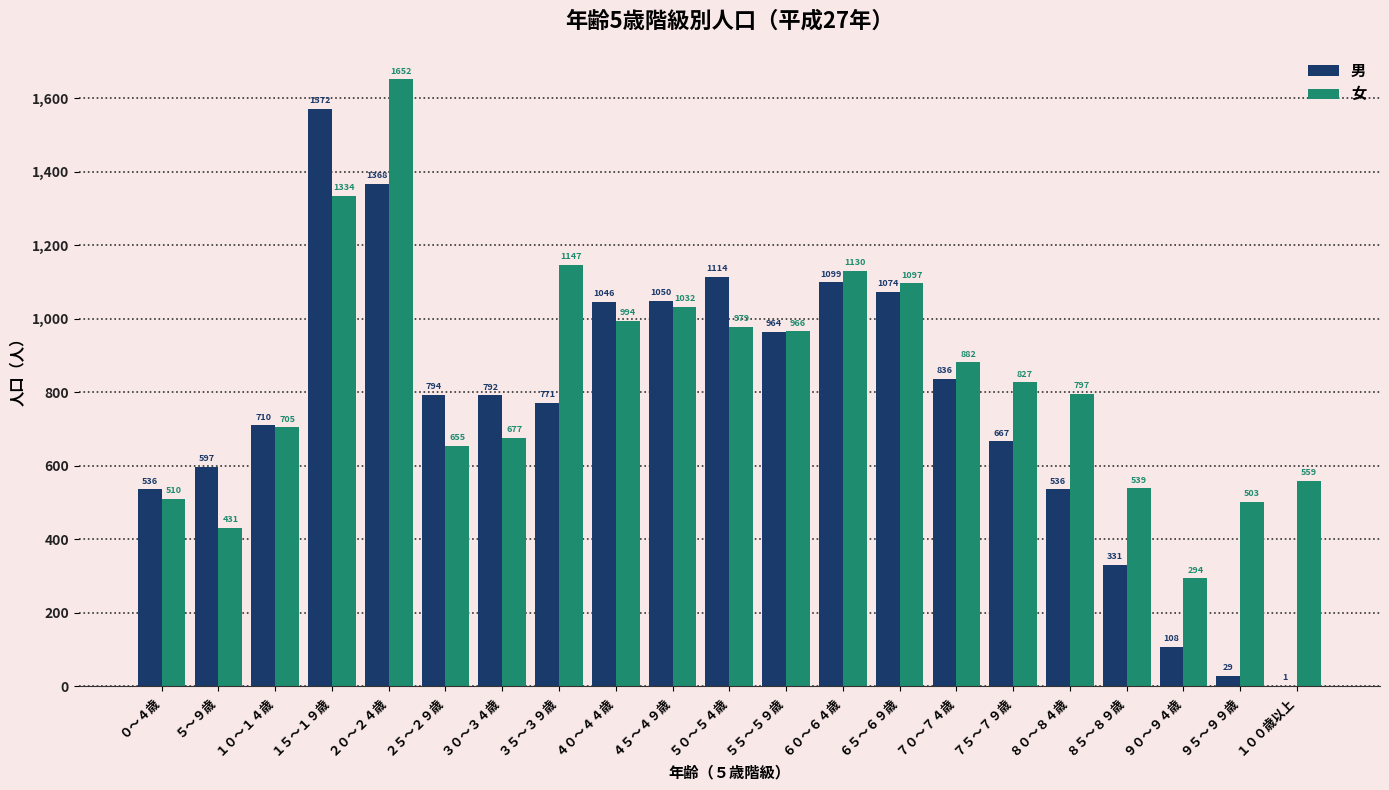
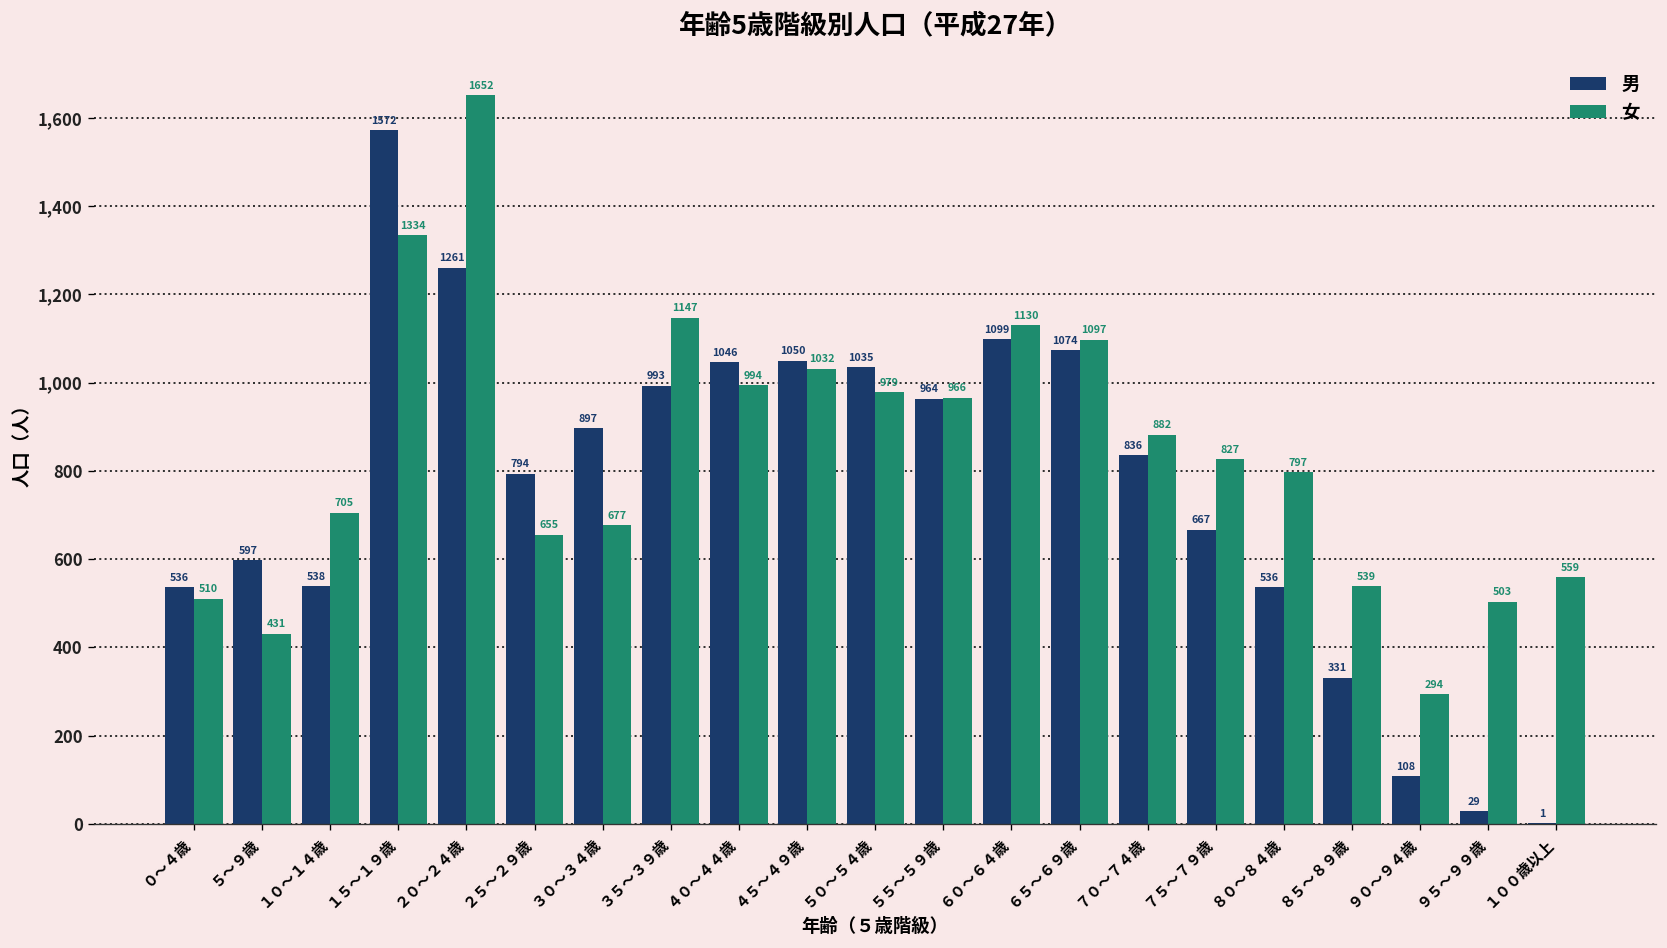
  {
    "男": {
      "０～４歳": 536,
      "５～９歳": 597,
-     "１０～１４歳": 710,
+     "１０～１４歳": 538,
      "１５～１９歳": 1572,
-     "２０～２４歳": 1368,
+     "２０～２４歳": 1261,
      "２５～２９歳": 794,
-     "３０～３４歳": 792,
-     "３５～３９歳": 771,
+     "３０～３４歳": 897,
+     "３５～３９歳": 993,
      "４０～４４歳": 1046,
      "４５～４９歳": 1050,
-     "５０～５４歳": 1114,
+     "５０～５４歳": 1035,
      "５５～５９歳": 964,
      "６０～６４歳": 1099,
      "６５～６９歳": 1074,
      "７０～７４歳": 836,
      "７５～７９歳": 667,
      "８０～８４歳": 536,
      "８５～８９歳": 331,
      "９０～９４歳": 108,
      "９５～９９歳": 29,
      "１００歳以上": 1
    },
    "女": {
      "０～４歳": 510,
      "５～９歳": 431,
      "１０～１４歳": 705,
      "１５～１９歳": 1334,
      "２０～２４歳": 1652,
      "２５～２９歳": 655,
      "３０～３４歳": 677,
      "３５～３９歳": 1147,
      "４０～４４歳": 994,
      "４５～４９歳": 1032,
      "５０～５４歳": 979,
      "５５～５９歳": 966,
      "６０～６４歳": 1130,
      "６５～６９歳": 1097,
      "７０～７４歳": 882,
      "７５～７９歳": 827,
      "８０～８４歳": 797,
      "８５～８９歳": 539,
      "９０～９４歳": 294,
      "９５～９９歳": 503,
      "１００歳以上": 559
    }
  }
